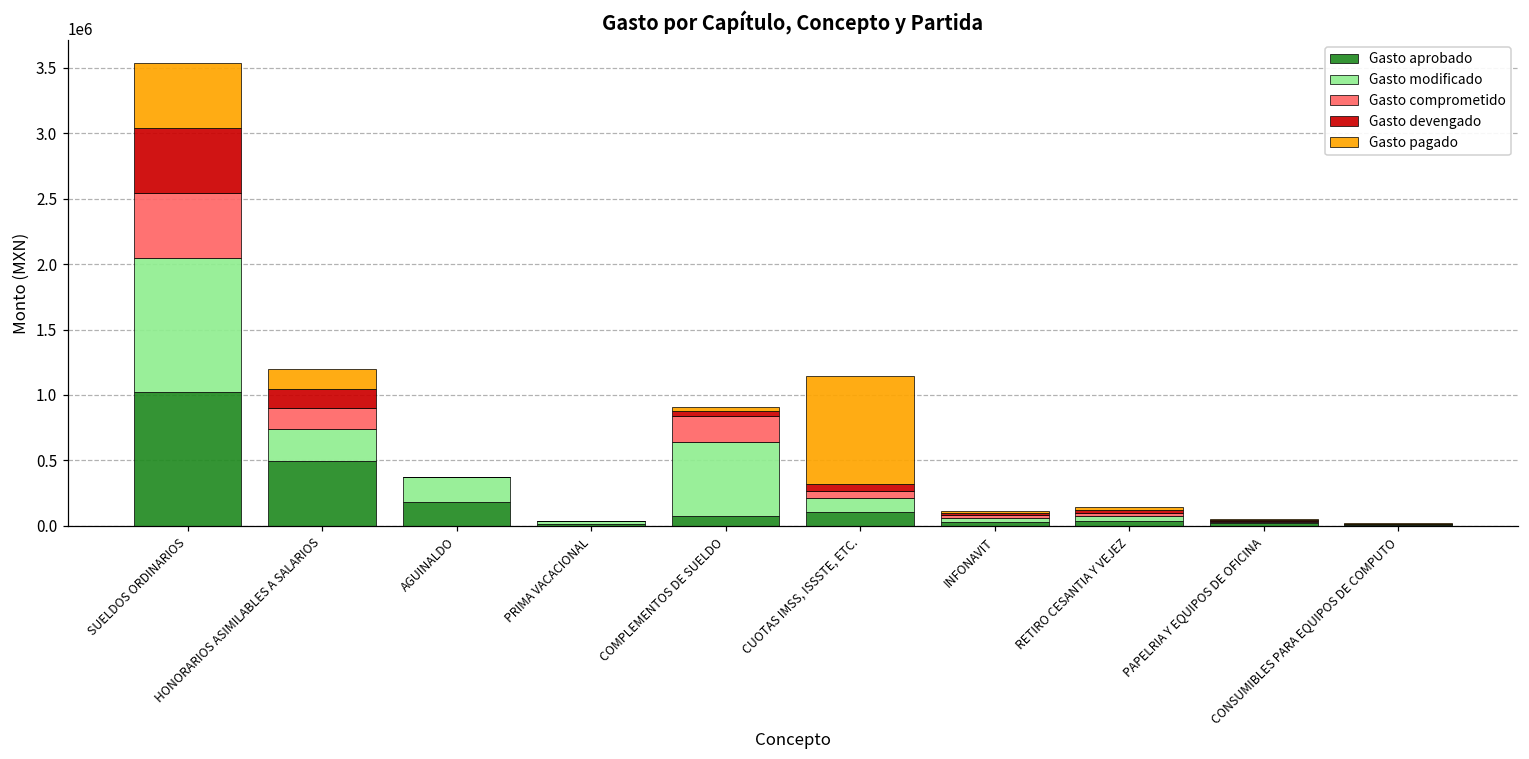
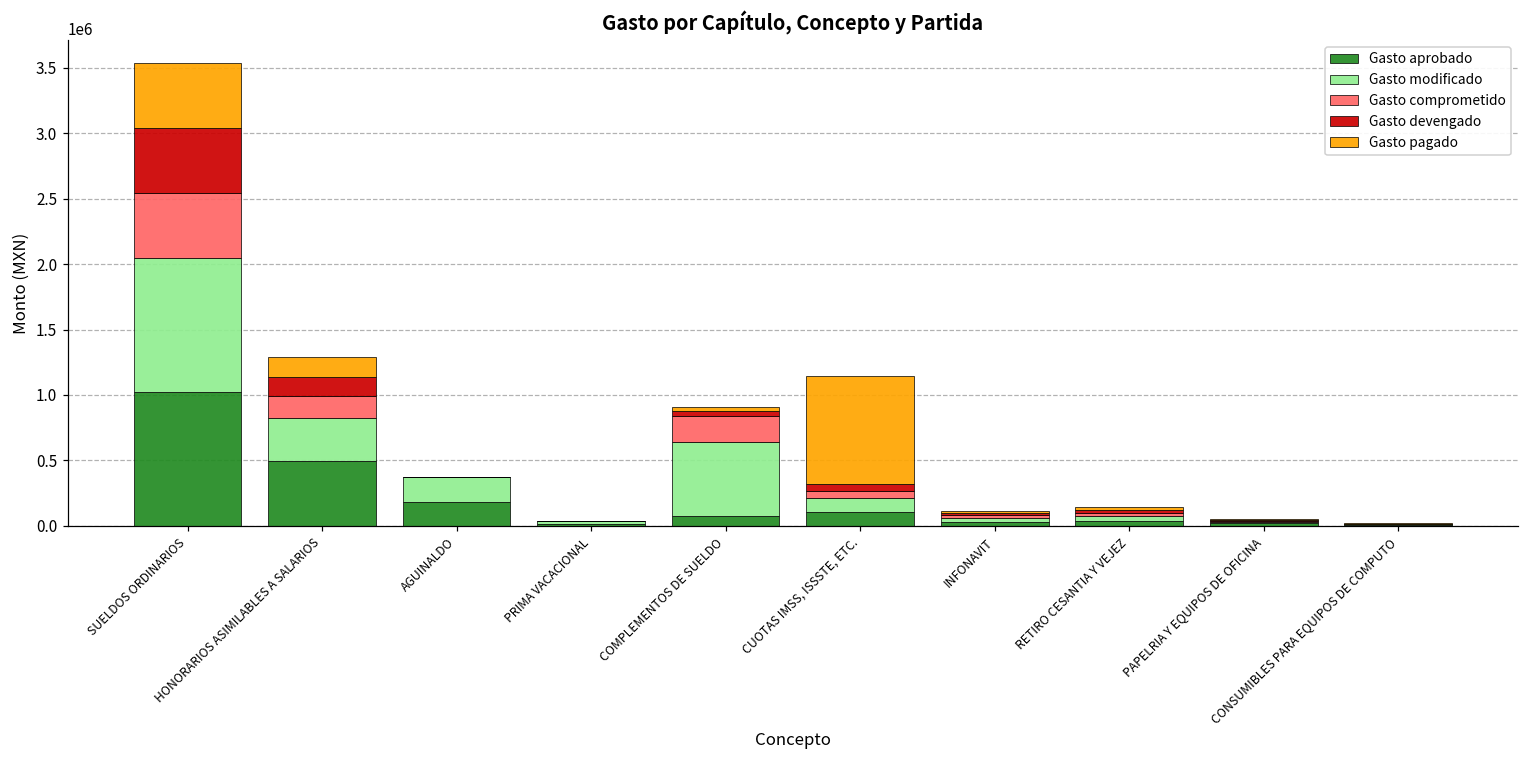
  {
    "Gasto aprobado": {
      "SUELDOS ORDINARIOS": 1020000,
      "HONORARIOS ASIMILABLES A SALARIOS": 500000,
      "AGUINALDO": 190000,
      "COMPLEMENTOS DE SUELDO": 70000,
      "CUOTAS IMSS, ISSSTE, ETC.": 110000,
      "INFONAVIT": 30000,
      "RETIRO CESANTIA Y VEJEZ": 40000
    },
    "Gasto modificado": {
      "SUELDOS ORDINARIOS": 1020000,
-     "HONORARIOS ASIMILABLES A SALARIOS": 240000,
+     "HONORARIOS ASIMILABLES A SALARIOS": 330000,
      "AGUINALDO": 190000,
      "COMPLEMENTOS DE SUELDO": 570000,
      "CUOTAS IMSS, ISSSTE, ETC.": 110000,
      "INFONAVIT": 30000,
      "RETIRO CESANTIA Y VEJEZ": 40000
    },
    "Gasto comprometido": {
      "SUELDOS ORDINARIOS": 500000,
      "HONORARIOS ASIMILABLES A SALARIOS": 160000,
      "COMPLEMENTOS DE SUELDO": 200000,
      "CUOTAS IMSS, ISSSTE, ETC.": 50000,
      "RETIRO CESANTIA Y VEJEZ": 20000
    },
    "Gasto devengado": {
      "SUELDOS ORDINARIOS": 500000,
      "HONORARIOS ASIMILABLES A SALARIOS": 150000,
      "COMPLEMENTOS DE SUELDO": 40000,
      "CUOTAS IMSS, ISSSTE, ETC.": 50000,
      "RETIRO CESANTIA Y VEJEZ": 20000
    },
    "Gasto pagado": {
      "SUELDOS ORDINARIOS": 500000,
      "HONORARIOS ASIMILABLES A SALARIOS": 150000,
      "COMPLEMENTOS DE SUELDO": 40000,
      "CUOTAS IMSS, ISSSTE, ETC.": 830000,
      "RETIRO CESANTIA Y VEJEZ": 20000
    }
  }
